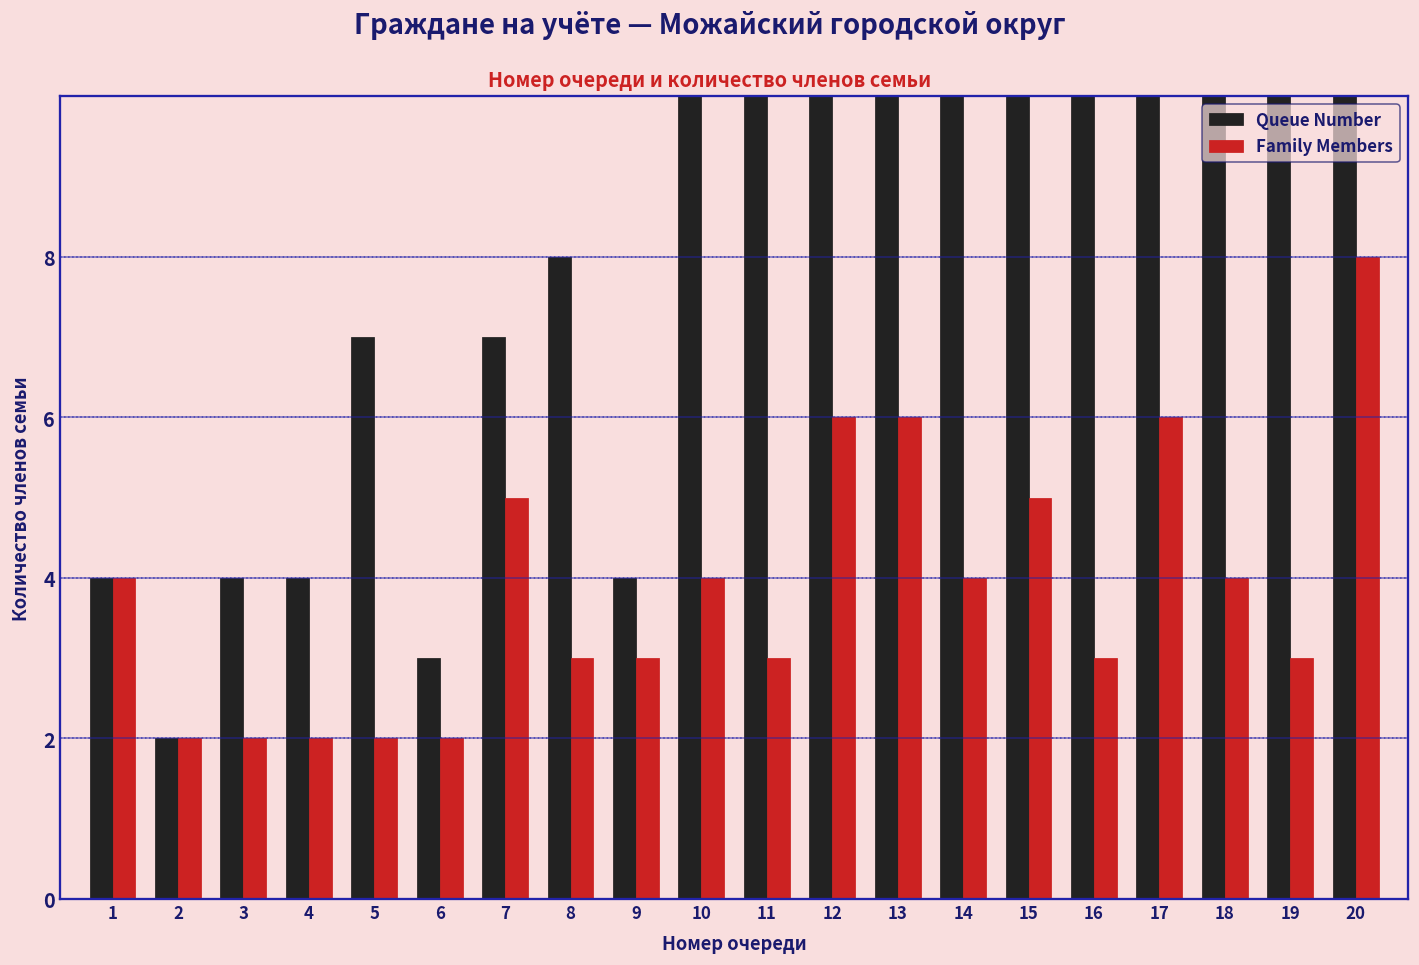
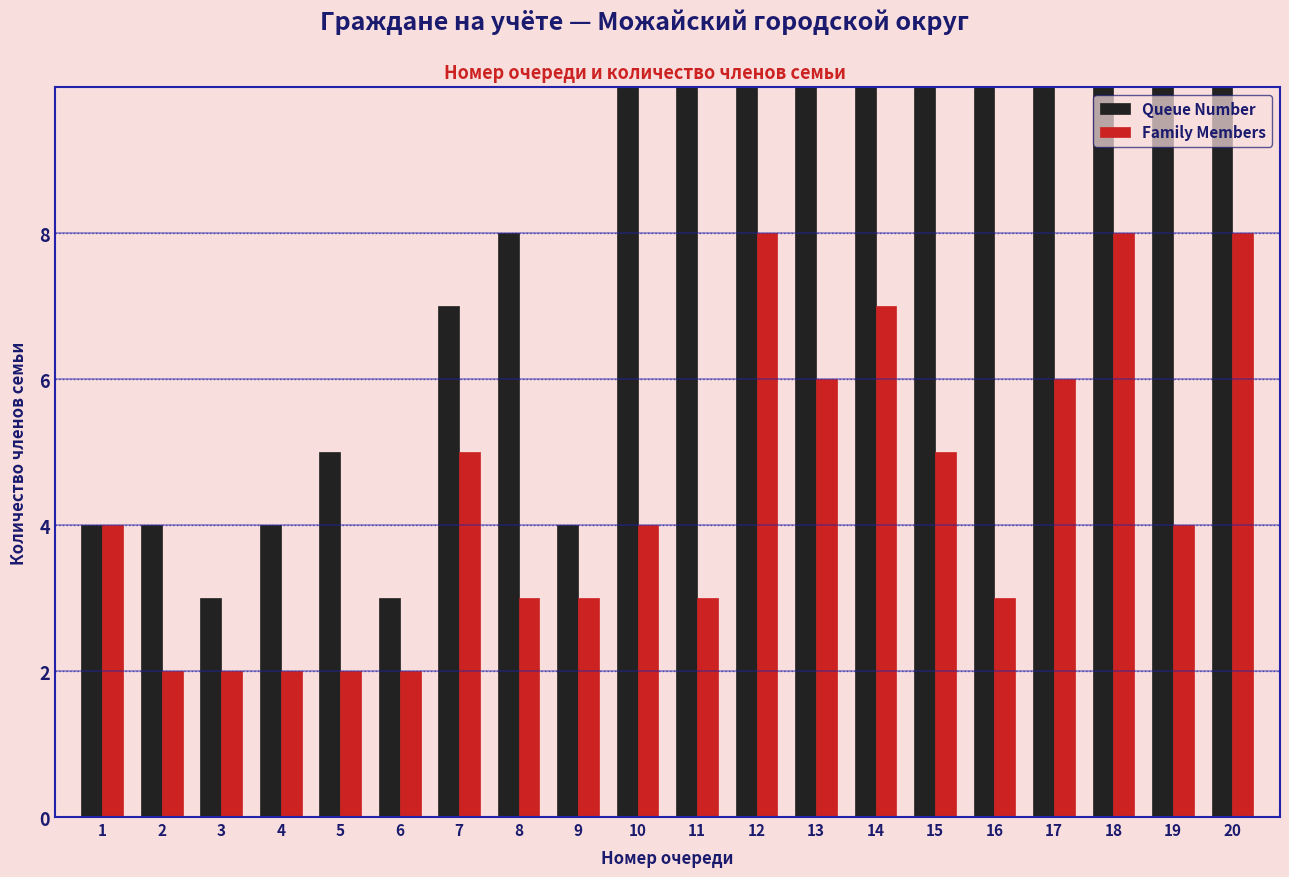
  {
    "Queue Number": {
      "1": 4,
-     "2": 2,
-     "3": 4,
+     "2": 4,
+     "3": 3,
      "4": 4,
-     "5": 7,
+     "5": 5,
      "6": 3,
      "7": 7,
      "8": 8,
      "9": 4,
      "10": 10
    },
    "Family Members": {
      "1": 4,
      "2": 2,
      "3": 2,
      "4": 2,
      "5": 2,
      "6": 2,
      "7": 5,
      "8": 3,
      "9": 3,
      "10": 4,
      "11": 3,
-     "12": 6,
+     "12": 8,
      "13": 6,
-     "14": 4,
+     "14": 7,
      "15": 5,
      "16": 3,
      "17": 6,
-     "18": 4,
-     "19": 3,
+     "18": 8,
+     "19": 4,
      "20": 8
    }
  }
